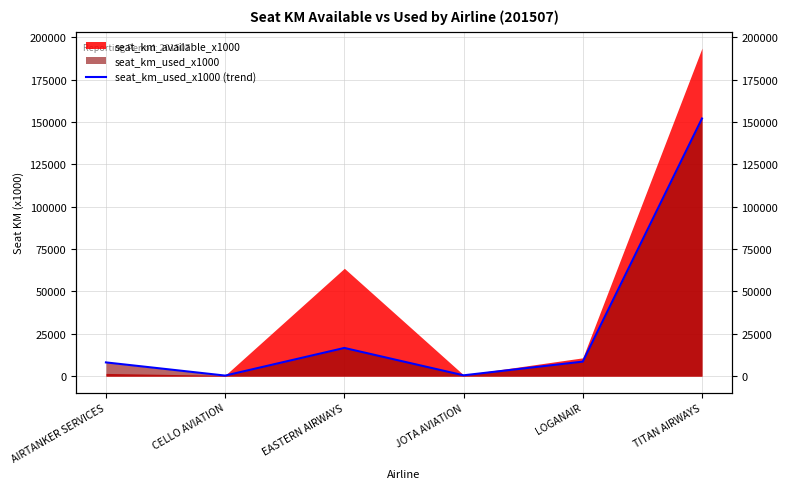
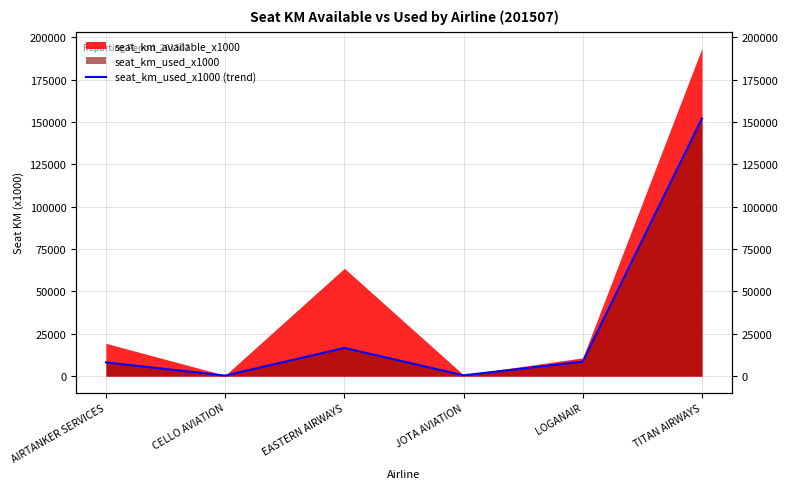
  {
    "seat_km_available_x1000": {
-     "AIRTANKER SERVICES": 2000,
+     "AIRTANKER SERVICES": 19000,
      "EASTERN AIRWAYS": 64000,
      "LOGANAIR": 11000,
      "TITAN AIRWAYS": 194000
    },
    "seat_km_used_x1000": {
      "AIRTANKER SERVICES": 8000,
      "EASTERN AIRWAYS": 17000,
      "LOGANAIR": 9000,
      "TITAN AIRWAYS": 152000
    }
  }
